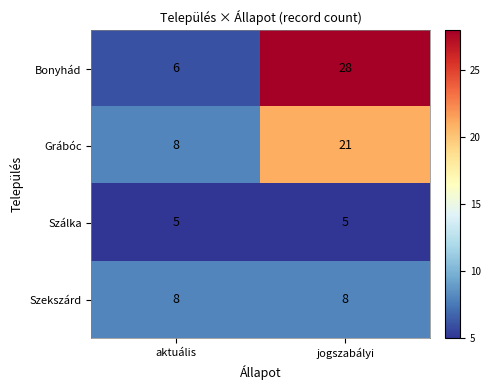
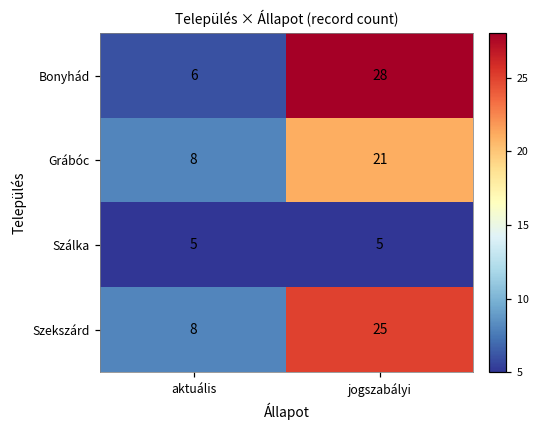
  {
    "Bonyhád": {
      "aktuális": 6,
      "jogszabályi": 28
    },
    "Grábóc": {
      "aktuális": 8,
      "jogszabályi": 21
    },
    "Szálka": {
      "aktuális": 5,
      "jogszabályi": 5
    },
    "Szekszárd": {
      "aktuális": 8,
-     "jogszabályi": 8
+     "jogszabályi": 25
    }
  }
